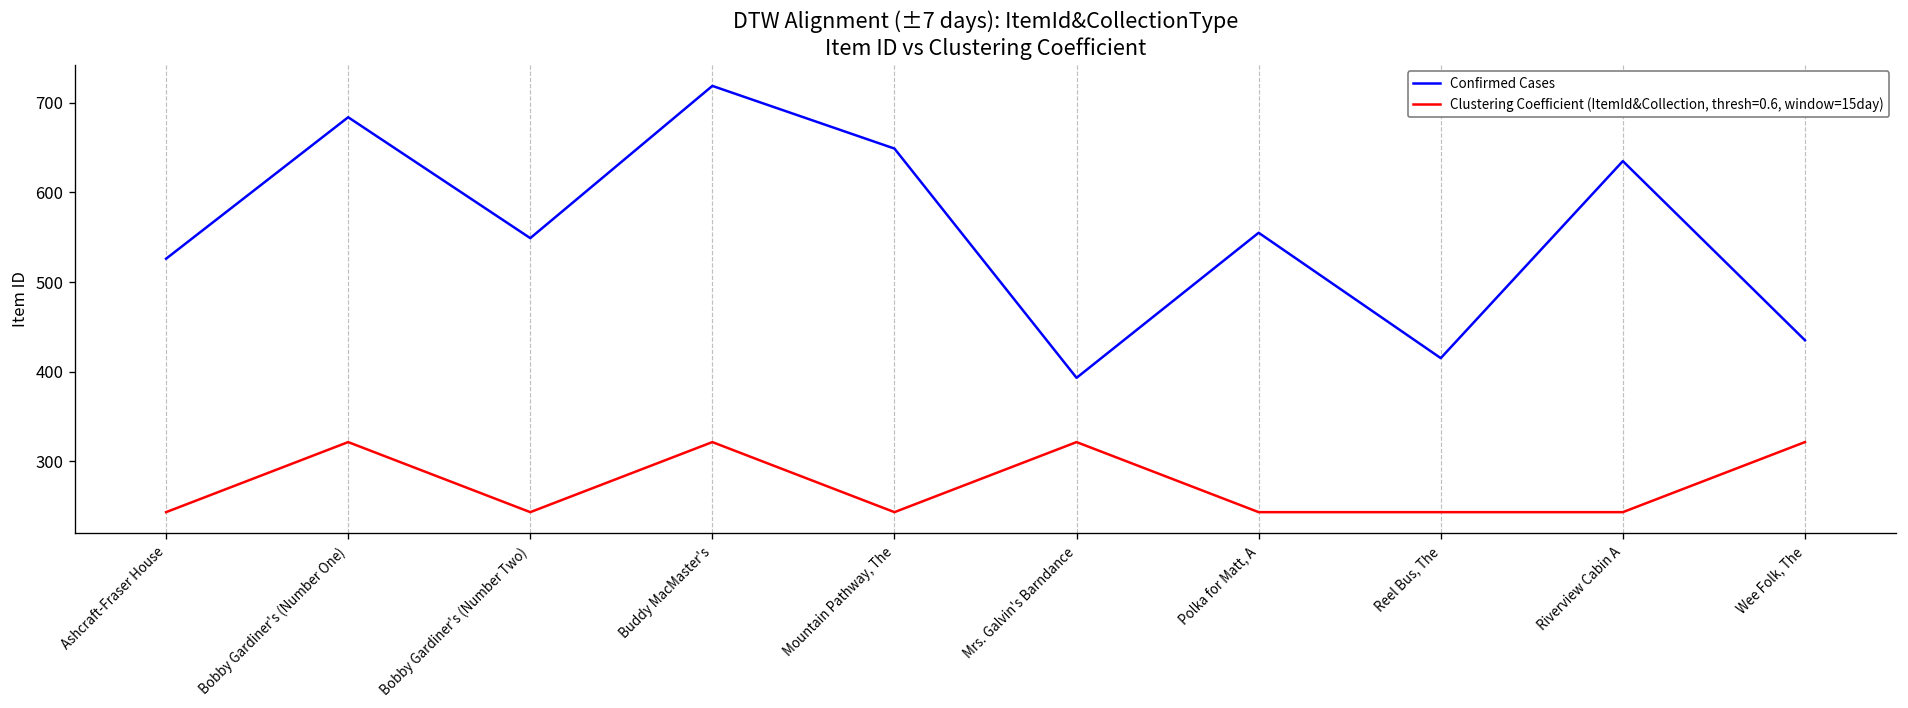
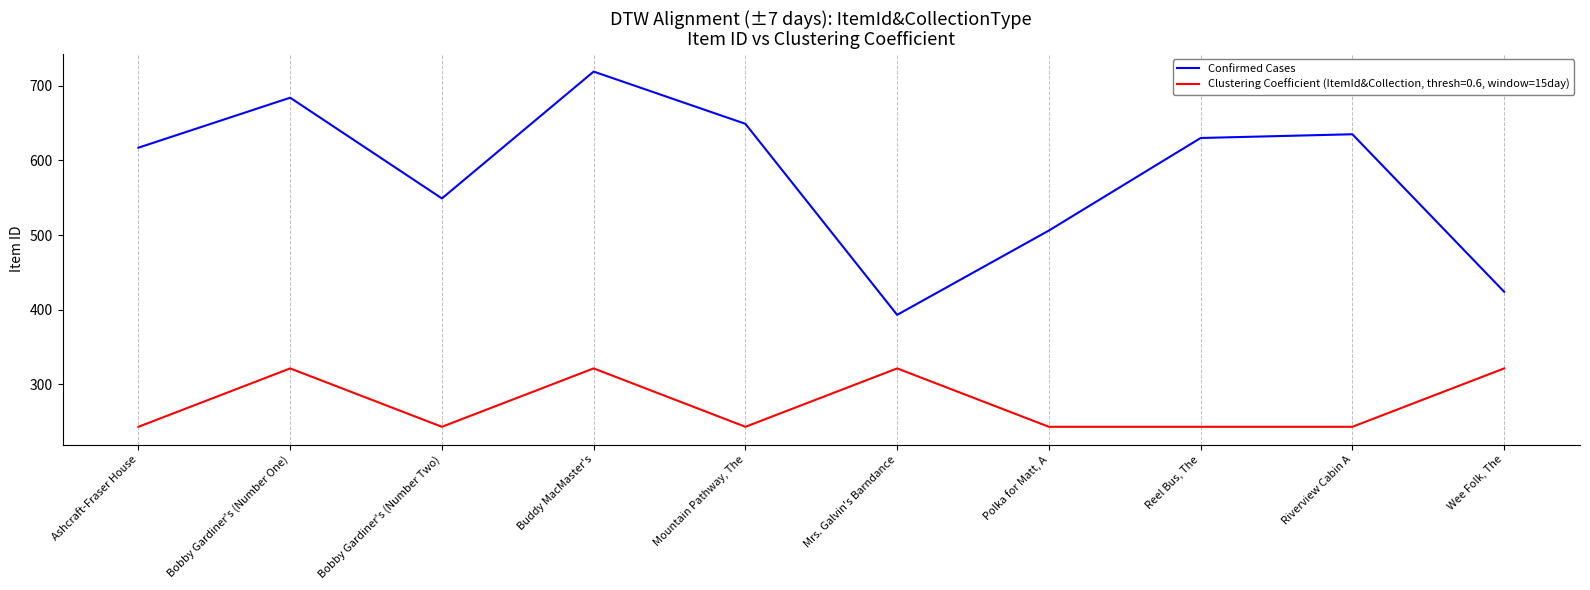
  {
    "Confirmed Cases": {
-     "Ashcraft-Fraser House": 530,
+     "Ashcraft-Fraser House": 620,
      "Bobby Gardiner's (Number One)": 680,
      "Bobby Gardiner's (Number Two)": 550,
      "Buddy MacMaster's": 720,
      "Mountain Pathway, The": 650,
      "Mrs. Galvin's Barndance": 390,
-     "Polka for Matt, A": 560,
-     "Reel Bus, The": 420,
+     "Polka for Matt, A": 510,
+     "Reel Bus, The": 630,
      "Riverview Cabin A": 640,
-     "Wee Folk, The": 440
+     "Wee Folk, The": 420
    },
    "Clustering Coefficient (ItemId&Collection, thresh=0.6, window=15day)": {
      "Ashcraft-Fraser House": 240,
      "Bobby Gardiner's (Number One)": 320,
      "Bobby Gardiner's (Number Two)": 240,
      "Buddy MacMaster's": 320,
      "Mountain Pathway, The": 240,
      "Mrs. Galvin's Barndance": 320,
      "Polka for Matt, A": 240,
      "Reel Bus, The": 240,
      "Riverview Cabin A": 240,
      "Wee Folk, The": 320
    }
  }
